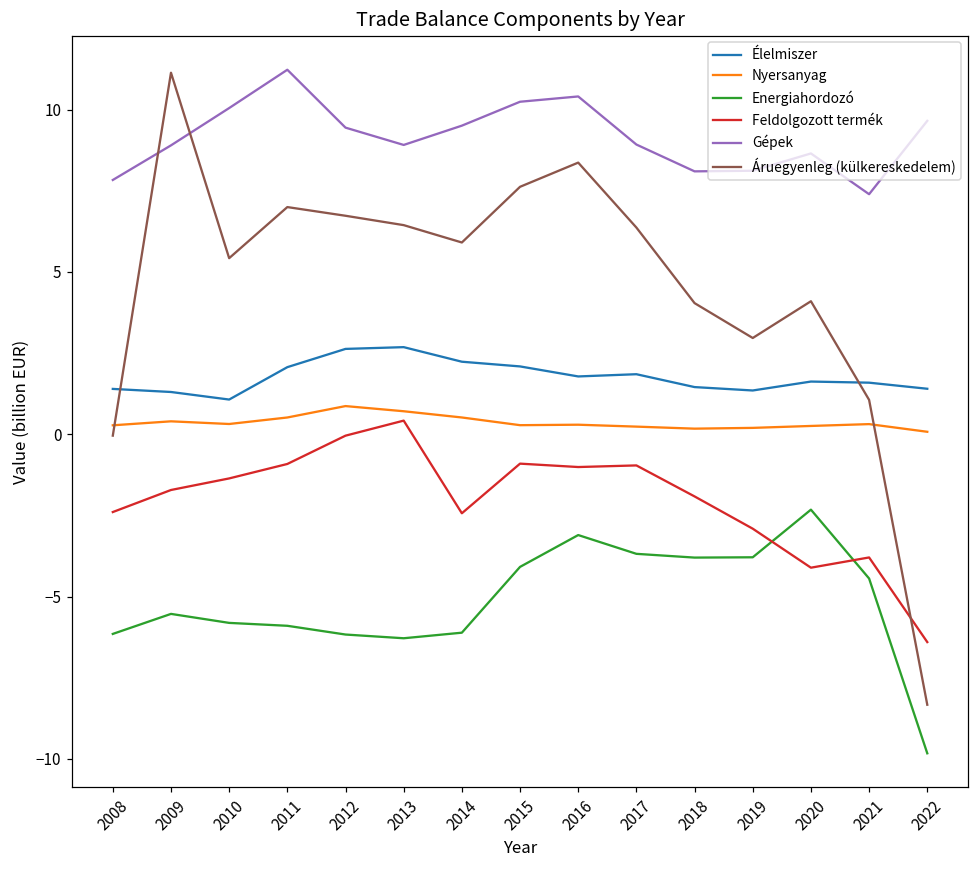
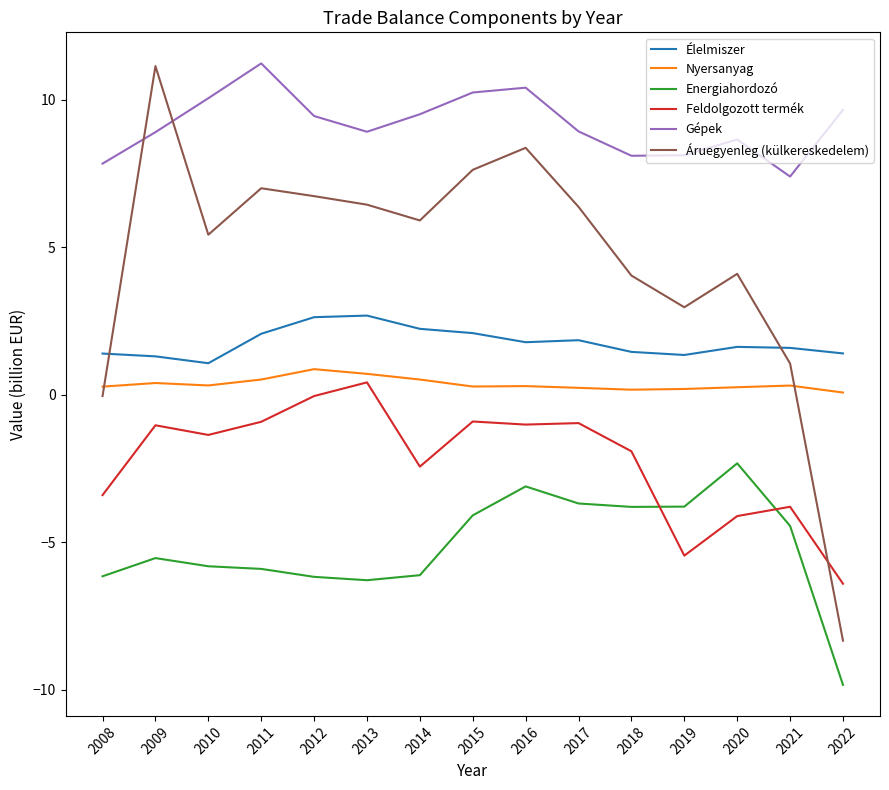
  {
    "Élelmiszer": {
      "2008": 1.4,
      "2009": 1.3,
      "2010": 1.1,
      "2011": 2.1,
      "2012": 2.6,
      "2013": 2.7,
      "2014": 2.2,
      "2015": 2.1,
      "2016": 1.8,
      "2017": 1.8,
      "2018": 1.5,
      "2019": 1.3,
      "2020": 1.6,
      "2021": 1.6,
      "2022": 1.4
    },
    "Nyersanyag": {
      "2008": 0.3,
      "2009": 0.4,
      "2010": 0.3,
      "2011": 0.5,
      "2012": 0.9,
      "2013": 0.7,
      "2014": 0.5,
      "2015": 0.3,
      "2016": 0.3,
      "2017": 0.2,
      "2018": 0.2,
      "2019": 0.2,
      "2020": 0.3,
      "2021": 0.3,
      "2022": 0.1
    },
    "Energiahordozó": {
      "2008": -6.1,
      "2009": -5.5,
      "2010": -5.8,
      "2011": -5.9,
      "2012": -6.2,
      "2013": -6.3,
      "2014": -6.1,
      "2015": -4.1,
      "2016": -3.1,
      "2017": -3.7,
      "2018": -3.8,
      "2019": -3.8,
      "2020": -2.3,
      "2021": -4.4,
      "2022": -9.8
    },
    "Feldolgozott termék": {
-     "2008": -2.4,
-     "2009": -1.7,
+     "2008": -3.4,
+     "2009": -1.0,
      "2010": -1.4,
      "2011": -0.9,
      "2012": 0.0,
      "2013": 0.4,
      "2014": -2.4,
      "2015": -0.9,
      "2016": -1.0,
      "2017": -1.0,
      "2018": -1.9,
-     "2019": -2.9,
+     "2019": -5.4,
      "2020": -4.1,
      "2021": -3.8,
      "2022": -6.4
    },
    "Gépek": {
      "2008": 7.8,
      "2009": 8.9,
      "2010": 10.0,
      "2011": 11.2,
      "2012": 9.4,
      "2013": 8.9,
      "2014": 9.5,
      "2015": 10.2,
      "2016": 10.4,
      "2017": 8.9,
      "2018": 8.1,
      "2021": 7.4
    },
    "Áruegyenleg (külkereskedelem)": {
      "2008": 0.0,
      "2009": 11.1,
      "2010": 5.4,
      "2011": 7.0,
      "2012": 6.7,
      "2013": 6.4,
      "2014": 5.9,
      "2015": 7.6,
      "2016": 8.4,
      "2017": 6.4,
      "2018": 4.0,
      "2019": 3.0,
      "2020": 4.1,
      "2021": 1.1,
      "2022": -8.3
    }
  }
